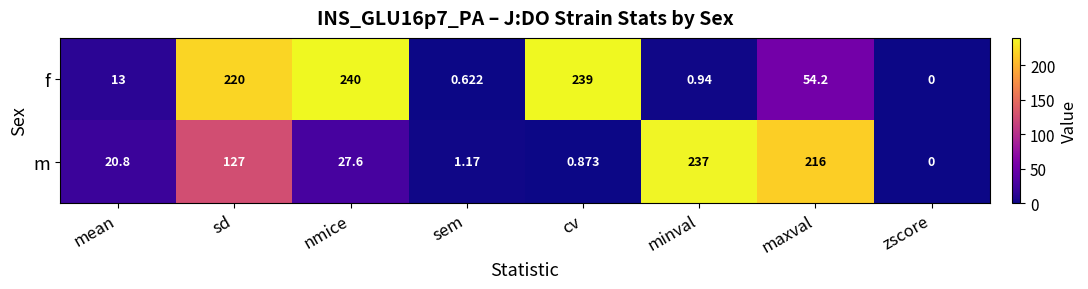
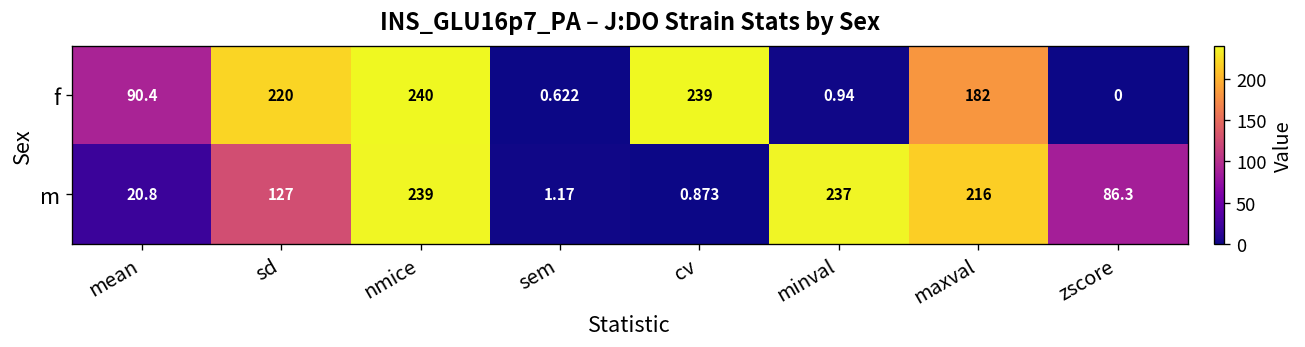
  {
    "f": {
-     "mean": 13,
+     "mean": 90.4,
      "sd": 220,
      "nmice": 240,
      "sem": 0.622,
      "cv": 239,
      "minval": 0.94,
-     "maxval": 54.2,
+     "maxval": 182,
      "zscore": 0
    },
    "m": {
      "mean": 20.8,
      "sd": 127,
-     "nmice": 27.6,
+     "nmice": 239,
      "sem": 1.17,
      "cv": 0.873,
      "minval": 237,
      "maxval": 216,
-     "zscore": 0
+     "zscore": 86.3
    }
  }
